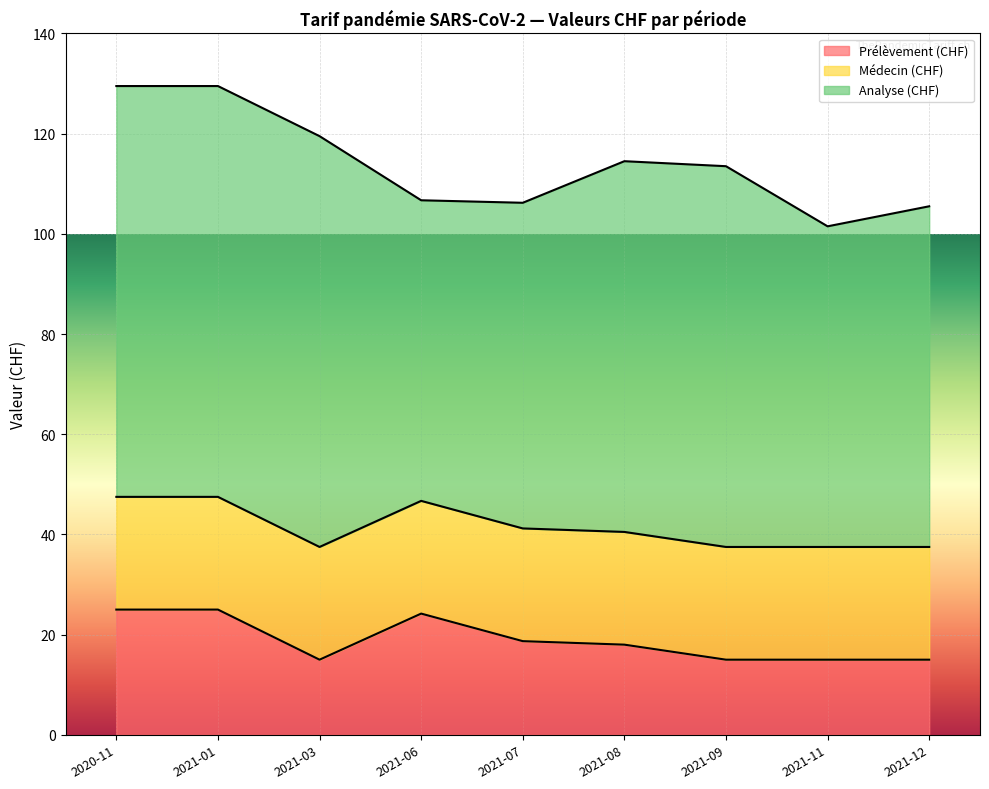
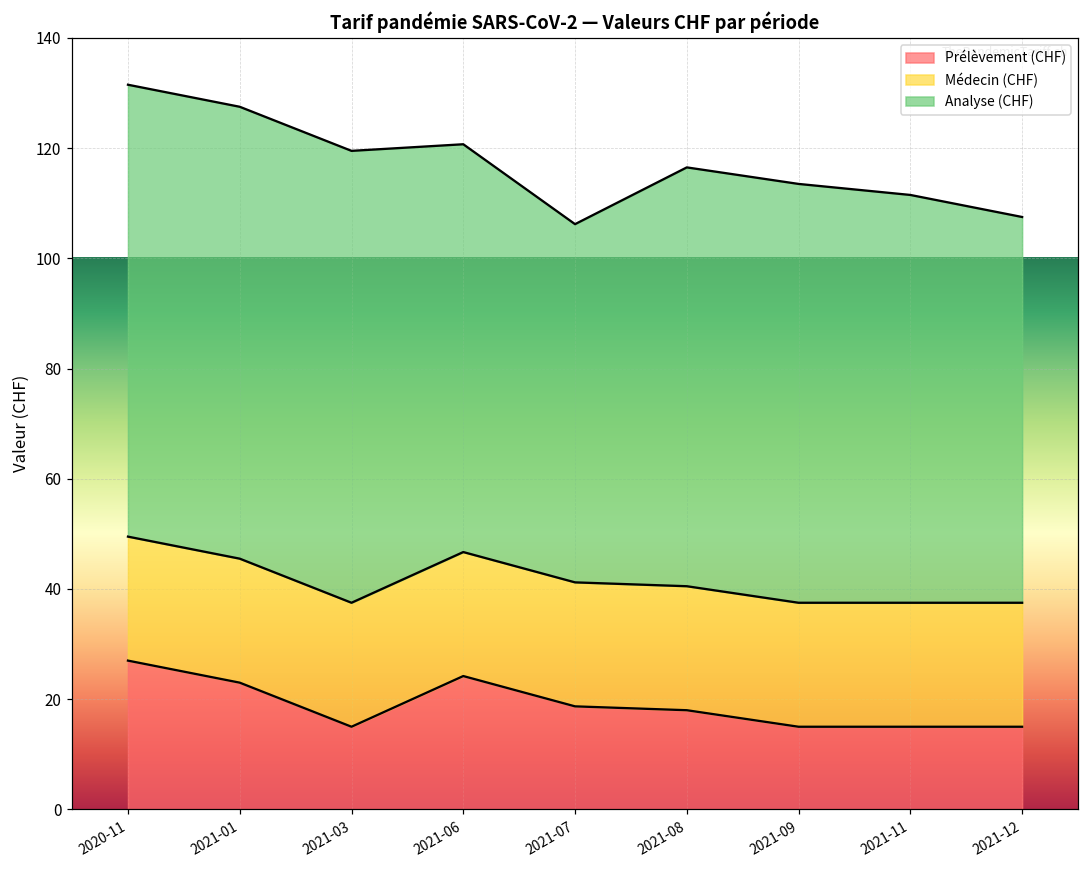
  {
    "Prélèvement (CHF)": {
-     "2020-11": 25,
-     "2021-01": 25,
+     "2020-11": 27,
+     "2021-01": 23,
      "2021-03": 15,
      "2021-06": 24,
      "2021-07": 19,
      "2021-08": 18,
      "2021-09": 15,
      "2021-11": 15,
      "2021-12": 15
    },
    "Médecin (CHF)": {
      "2020-11": 23,
      "2021-01": 23,
      "2021-03": 23,
      "2021-06": 23,
      "2021-07": 23,
      "2021-08": 23,
      "2021-09": 23,
      "2021-11": 23,
      "2021-12": 23
    },
    "Analyse (CHF)": {
      "2020-11": 82,
      "2021-01": 82,
      "2021-03": 82,
-     "2021-06": 60,
+     "2021-06": 74,
      "2021-07": 65,
-     "2021-08": 74,
+     "2021-08": 76,
      "2021-09": 76,
-     "2021-11": 64,
-     "2021-12": 68
+     "2021-11": 74,
+     "2021-12": 70
    }
  }
